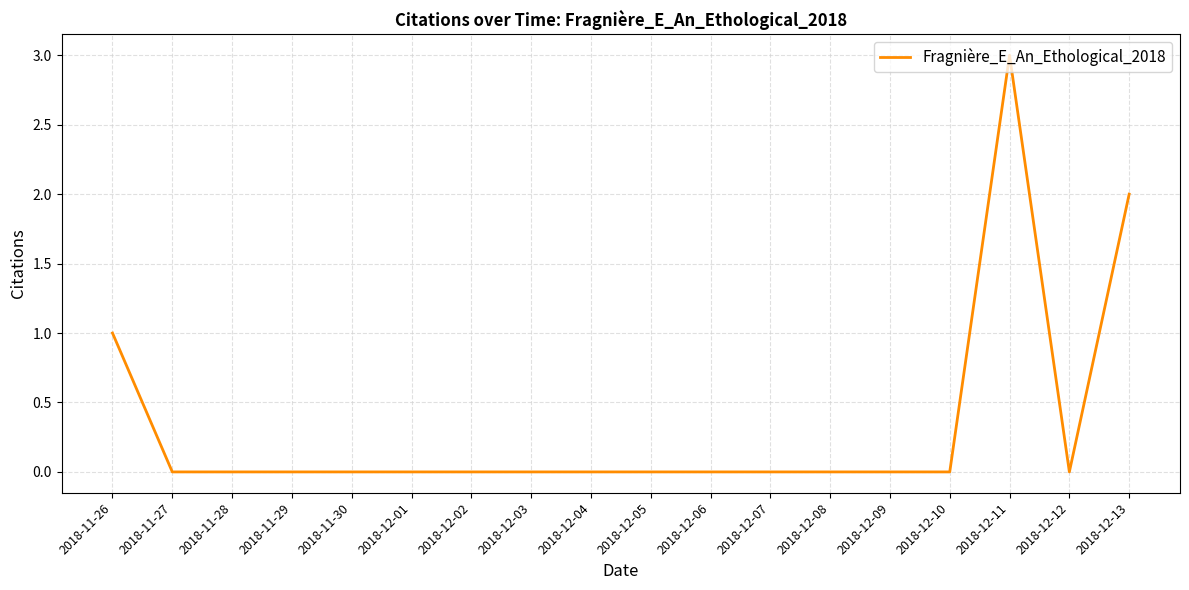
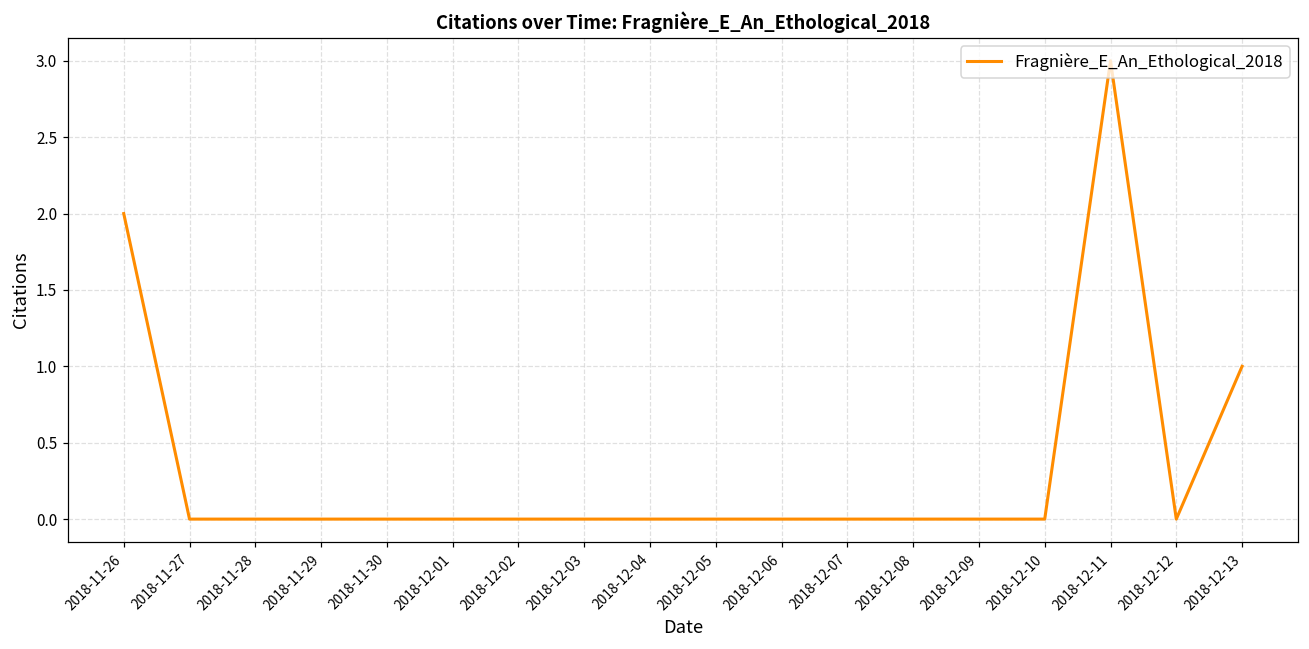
  {
-   "2018-11-26": 1,
+   "2018-11-26": 2,
    "2018-11-27": 0,
    "2018-11-28": 0,
    "2018-11-29": 0,
    "2018-11-30": 0,
    "2018-12-01": 0,
    "2018-12-02": 0,
    "2018-12-03": 0,
    "2018-12-04": 0,
    "2018-12-05": 0,
    "2018-12-06": 0,
    "2018-12-07": 0,
    "2018-12-08": 0,
    "2018-12-09": 0,
    "2018-12-10": 0,
    "2018-12-12": 0,
-   "2018-12-13": 2
+   "2018-12-13": 1
  }
